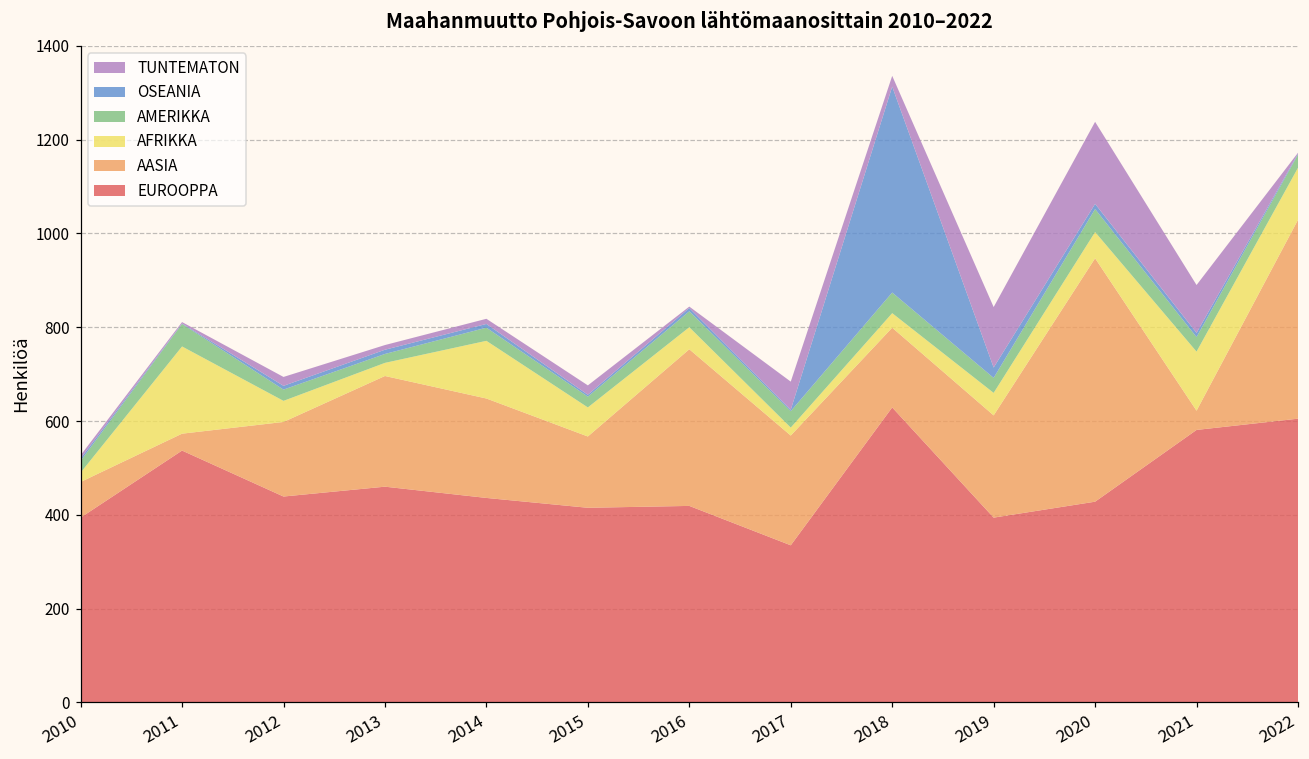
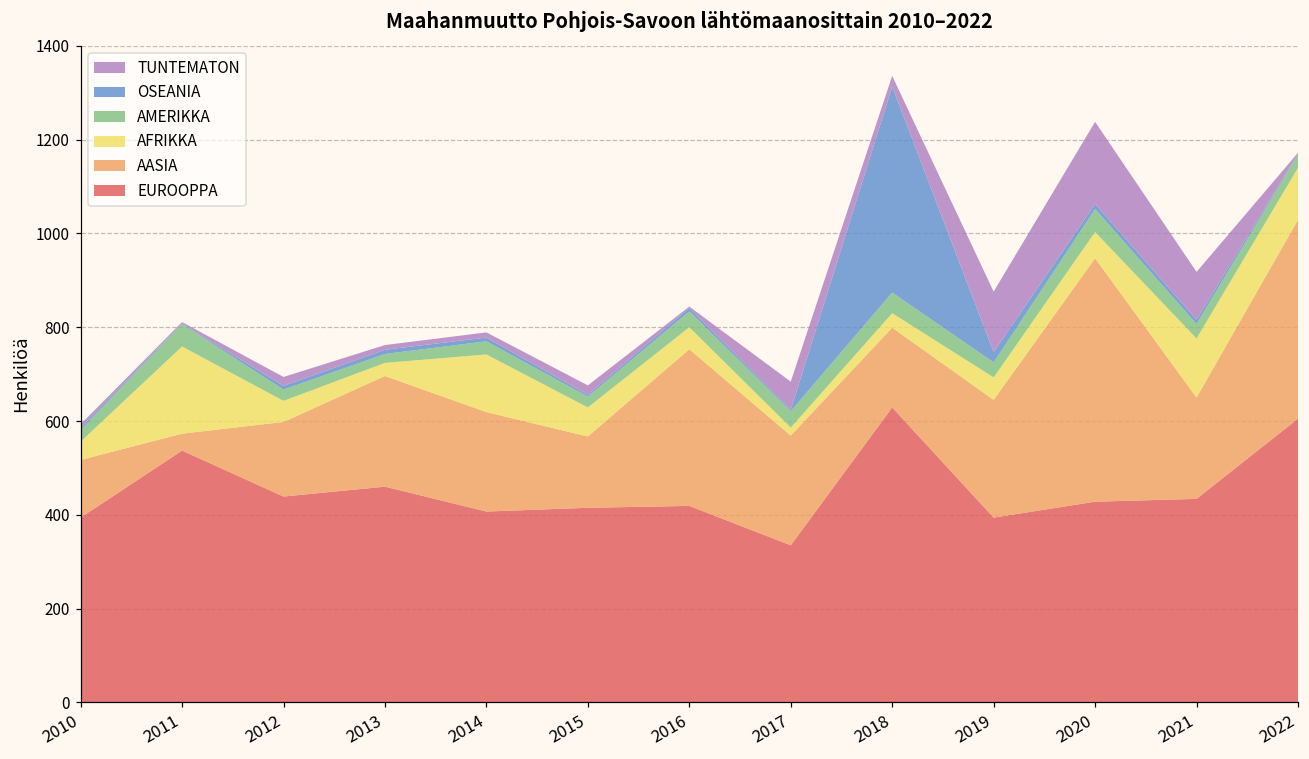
  {
    "EUROOPPA": {
      "2010": 390,
      "2011": 540,
      "2012": 440,
      "2013": 460,
-     "2014": 440,
+     "2014": 410,
      "2015": 420,
      "2016": 420,
      "2017": 340,
      "2018": 630,
      "2019": 390,
      "2020": 430,
-     "2021": 580,
+     "2021": 430,
      "2022": 610
    },
    "AASIA": {
-     "2010": 80,
+     "2010": 120,
      "2011": 40,
      "2012": 160,
      "2013": 240,
      "2014": 210,
      "2015": 150,
      "2016": 330,
      "2017": 230,
      "2018": 170,
-     "2019": 220,
+     "2019": 250,
      "2020": 520,
-     "2021": 40,
+     "2021": 220,
      "2022": 420
    },
    "AFRIKKA": {
-     "2010": 20,
+     "2010": 40,
      "2011": 190,
      "2012": 50,
      "2013": 30,
      "2014": 120,
      "2015": 60,
      "2016": 50,
      "2017": 20,
      "2018": 30,
      "2019": 50,
      "2020": 60,
      "2021": 130,
      "2022": 110
    },
    "AMERIKKA": {
      "2012": 20,
      "2013": 20,
      "2014": 30,
      "2016": 30,
      "2018": 40,
      "2019": 30,
      "2020": 50,
      "2021": 30
    },
    "OSEANIA": {
      "2012": 10,
      "2013": 10,
      "2014": 10,
      "2018": 440,
      "2019": 20,
      "2020": 10,
      "2021": 10
    },
    "TUNTEMATON": {
      "2010": 10,
      "2012": 20,
      "2013": 10,
      "2014": 10,
      "2015": 20,
      "2017": 60,
      "2018": 20,
      "2019": 130,
      "2020": 180,
      "2021": 100
    }
  }
